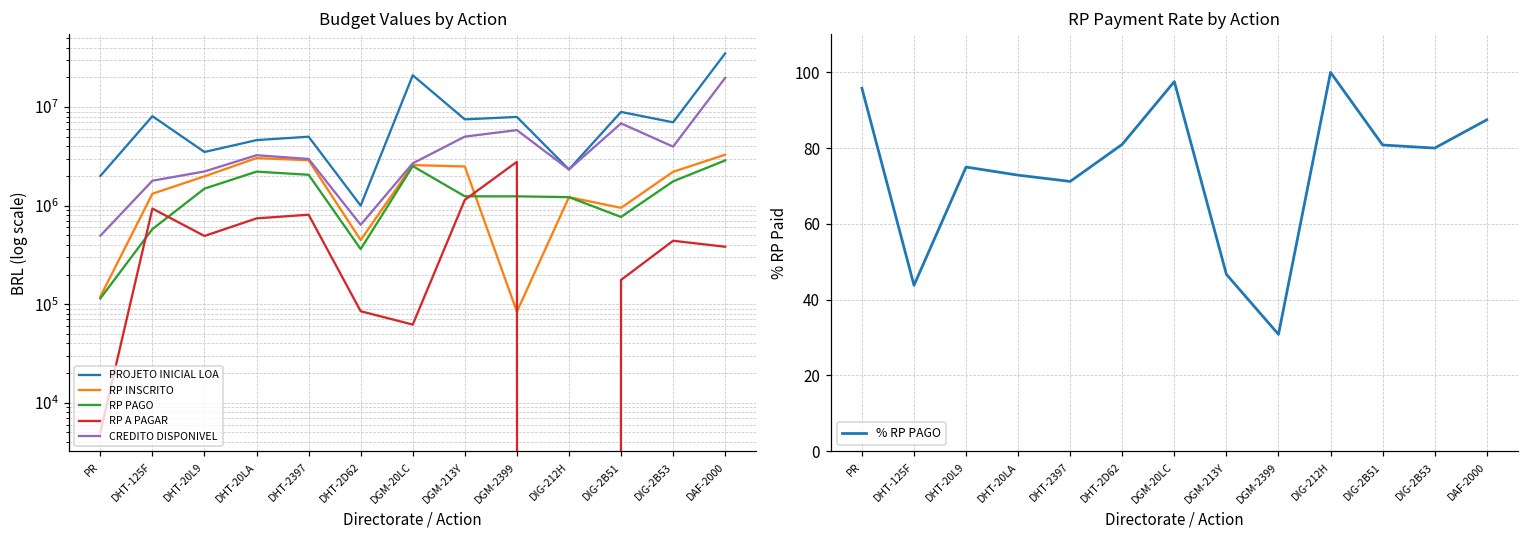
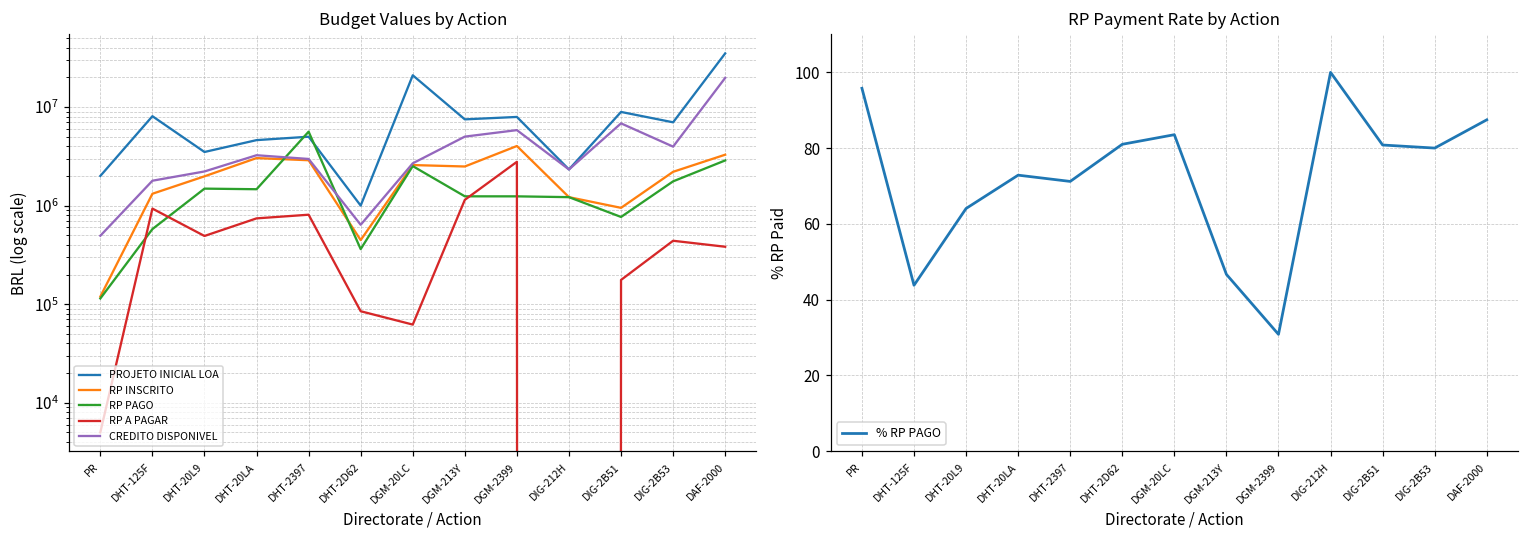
  {
    "Budget Values by Action": {
      "PROJETO INICIAL LOA": {
        "PR": 2000000,
        "DHT-125F": 8000000,
        "DHT-20L9": 3500000,
        "DHT-20LA": 5000000,
        "DHT-2397": 5000000,
        "DHT-2D62": 1000000,
        "DGM-20LC": 21000000,
        "DGM-213Y": 8000000,
        "DGM-2399": 8000000,
        "DIG-2B51": 9000000,
        "DIG-2B53": 7000000,
        "DAF-2000": 35000000
      },
      "RP INSCRITO": {
        "DHT-125F": 1300000,
        "DHT-20L9": 2000000,
        "DHT-20LA": 3000000,
        "DHT-2D62": 400000,
        "DGM-213Y": 2500000,
-       "DGM-2399": 80000,
+       "DGM-2399": 4000000,
        "DIG-2B51": 900000,
        "DIG-2B53": 2200000,
        "DAF-2000": 3300000
      },
      "RP PAGO": {
        "DHT-125F": 600000,
        "DHT-20L9": 1500000,
-       "DHT-20LA": 2200000,
-       "DHT-2397": 2100000,
+       "DHT-20LA": 1500000,
+       "DHT-2397": 6000000,
        "DHT-2D62": 360000,
        "DGM-213Y": 1200000,
        "DGM-2399": 1200000,
        "DIG-2B51": 800000,
        "DIG-2B53": 1800000,
        "DAF-2000": 2900000
      },
      "RP A PAGAR": {
        "DHT-125F": 900000,
        "DHT-20L9": 500000,
        "DHT-20LA": 700000,
        "DHT-2397": 800000,
        "DHT-2D62": 80000,
        "DGM-20LC": 60000,
        "DGM-213Y": 1100000,
        "DGM-2399": 2800000,
        "DIG-2B51": 180000,
        "DIG-2B53": 400000,
        "DAF-2000": 380000
      },
      "CREDITO DISPONIVEL": {
        "PR": 500000,
        "DHT-125F": 1800000,
        "DHT-20L9": 2200000,
        "DHT-20LA": 3200000,
        "DHT-2D62": 600000,
        "DGM-213Y": 5000000,
        "DGM-2399": 6000000,
        "DIG-2B51": 7000000,
        "DIG-2B53": 4000000,
        "DAF-2000": 20000000
      }
    },
    "RP Payment Rate by Action": {
      "PR": 96,
      "DHT-125F": 44,
-     "DHT-20L9": 75,
+     "DHT-20L9": 64,
      "DHT-20LA": 73,
      "DHT-2397": 71,
      "DHT-2D62": 81,
-     "DGM-20LC": 98,
+     "DGM-20LC": 84,
      "DGM-213Y": 47,
      "DGM-2399": 31,
      "DIG-212H": 100,
      "DIG-2B51": 81,
      "DIG-2B53": 80,
      "DAF-2000": 87
    }
  }
